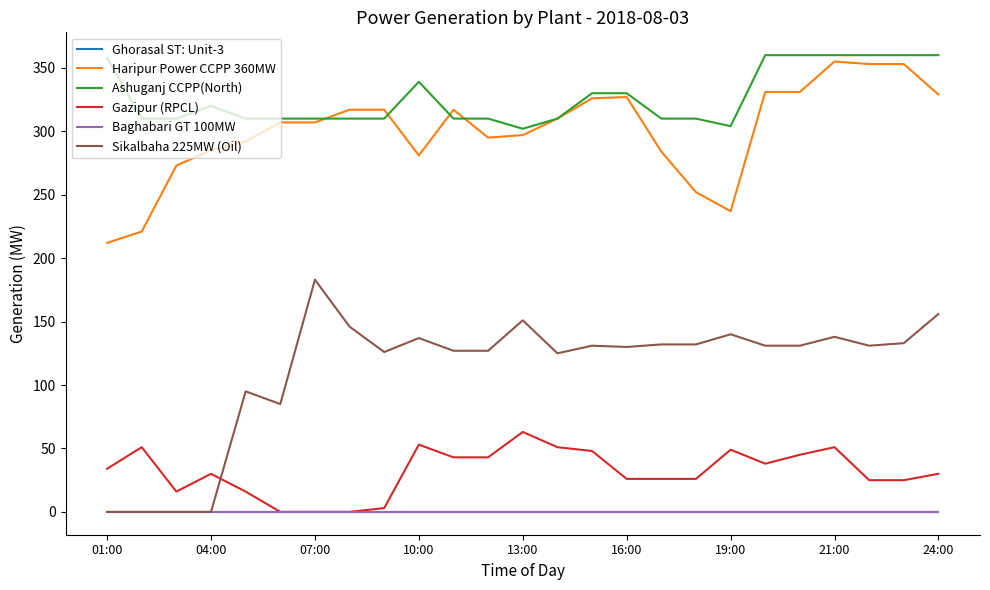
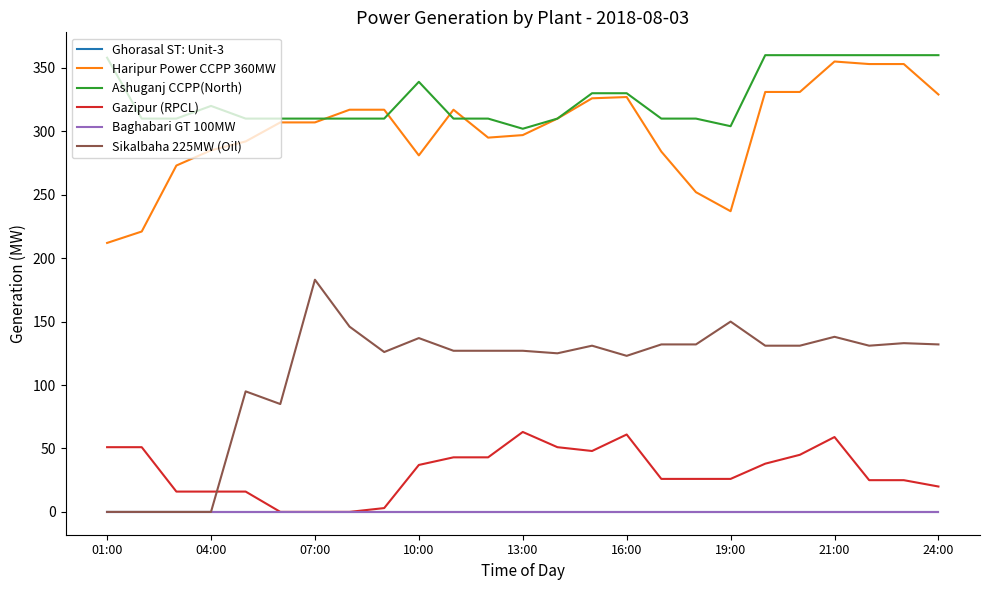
  {
    "Baghabari GT 100MW": {
      "10:00": 0,
      "13:00": 0,
      "16:00": 0,
      "19:00": 0,
      "21:00": 0,
      "24:00": 0
    },
    "Haripur Power CCPP 360MW": {
      "01:00": 212,
      "07:00": 307,
      "10:00": 281,
      "13:00": 297,
      "16:00": 327,
      "19:00": 237,
      "21:00": 355,
      "24:00": 329
    },
    "Ashuganj CCPP(North)": {
      "07:00": 310,
      "10:00": 339,
      "13:00": 302,
      "16:00": 330,
      "19:00": 304,
      "21:00": 360,
      "24:00": 360
    },
    "Gazipur (RPCL)": {
-     "01:00": 34,
-     "04:00": 30,
-     "10:00": 53,
+     "01:00": 51,
+     "04:00": 16,
+     "10:00": 37,
      "13:00": 63,
-     "16:00": 26,
-     "19:00": 49,
-     "21:00": 51,
-     "24:00": 30
+     "16:00": 61,
+     "19:00": 26,
+     "21:00": 59,
+     "24:00": 20
    },
    "Sikalbaha 225MW (Oil)": {
      "07:00": 183,
      "10:00": 137,
-     "13:00": 151,
-     "16:00": 130,
-     "19:00": 140,
+     "13:00": 127,
+     "16:00": 123,
+     "19:00": 150,
      "21:00": 138,
-     "24:00": 156
+     "24:00": 132
    }
  }
